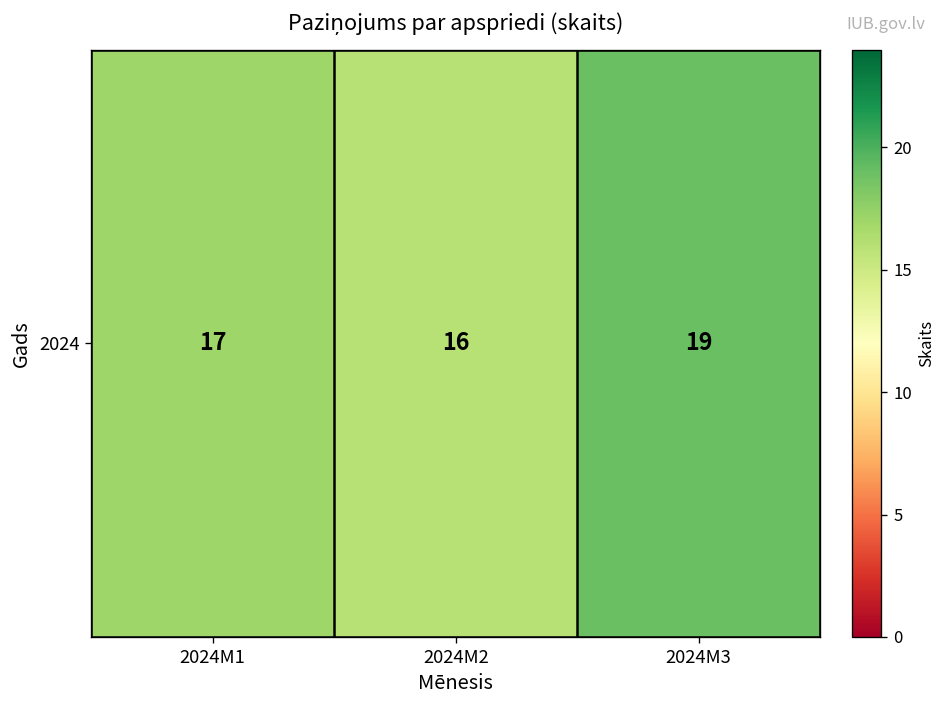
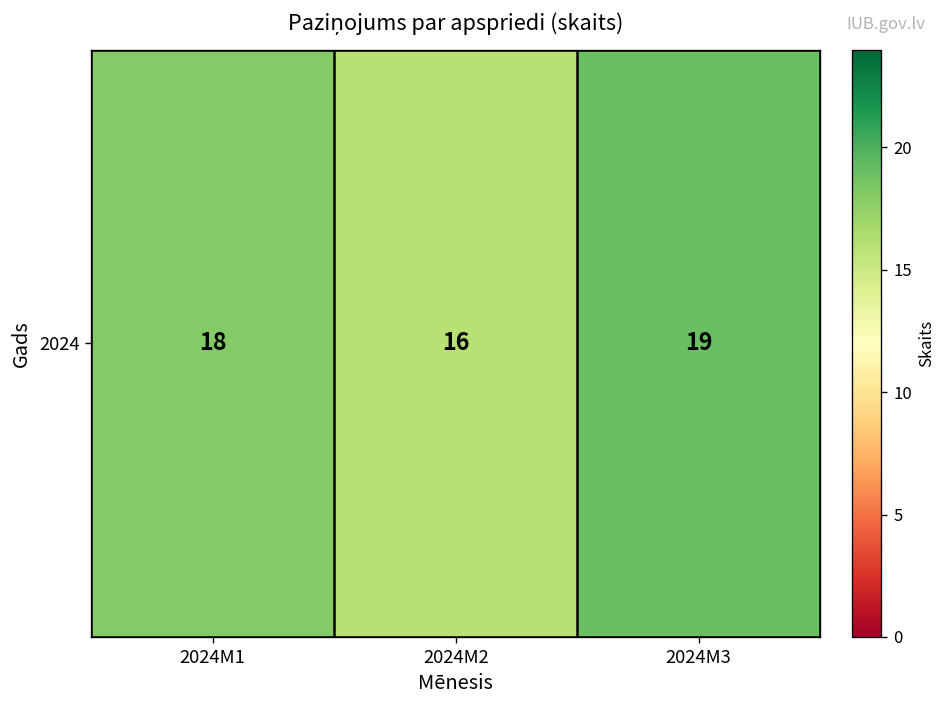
  {
    "2024": {
-     "2024M1": 17,
+     "2024M1": 18,
      "2024M2": 16,
      "2024M3": 19
    }
  }
